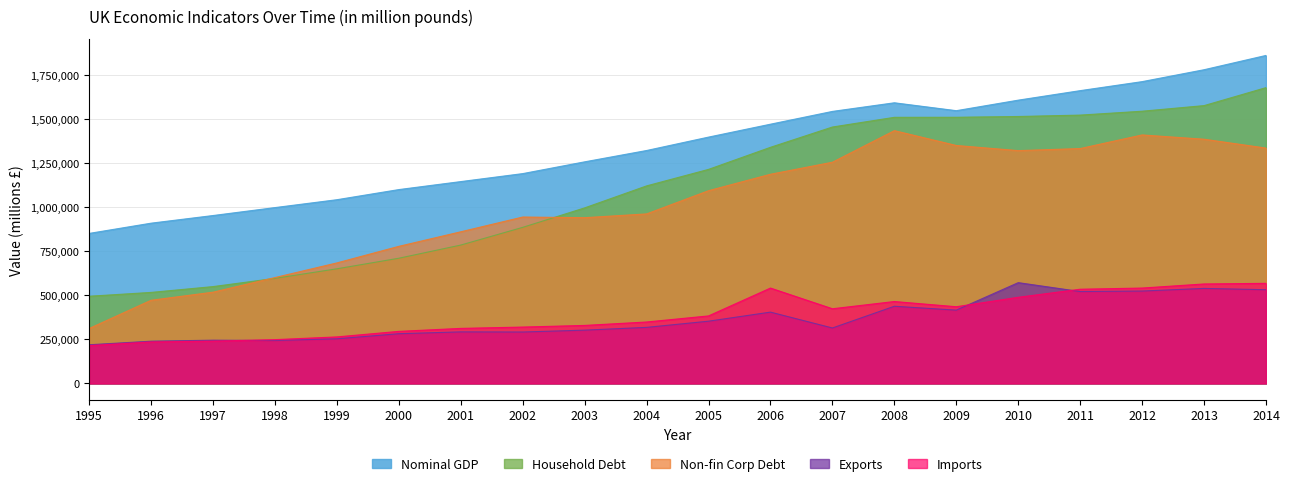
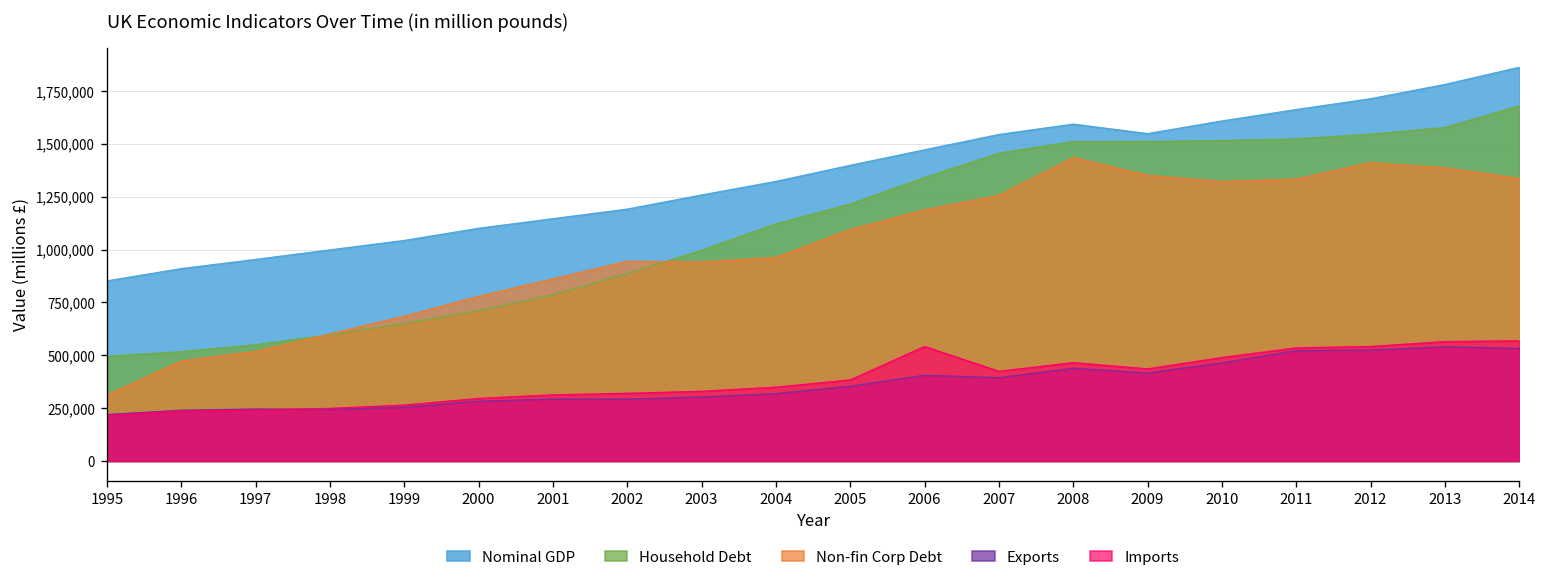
  {
    "Nominal GDP": {
      "1995": "850,000",
      "1996": "910,000",
      "1997": "950,000",
      "1998": "1,000,000",
      "1999": "1,040,000",
      "2000": "1,100,000",
      "2001": "1,150,000",
      "2002": "1,190,000",
      "2003": "1,260,000",
      "2004": "1,320,000",
      "2005": "1,400,000",
      "2006": "1,470,000",
      "2007": "1,540,000",
      "2008": "1,590,000",
      "2009": "1,550,000",
      "2010": "1,610,000",
      "2011": "1,660,000",
      "2012": "1,710,000",
      "2013": "1,780,000",
      "2014": "1,860,000"
    },
    "Household Debt": {
      "1995": "500,000",
      "1996": "520,000",
      "1997": "550,000",
      "1999": "650,000",
      "2000": "710,000",
      "2001": "790,000",
      "2002": "890,000",
      "2003": "1,000,000",
      "2004": "1,120,000",
      "2005": "1,220,000",
      "2006": "1,340,000",
      "2007": "1,460,000",
      "2008": "1,510,000",
      "2009": "1,510,000",
      "2010": "1,520,000",
      "2011": "1,520,000",
      "2012": "1,550,000",
      "2013": "1,580,000",
      "2014": "1,680,000"
    },
    "Non-fin Corp Debt": {
      "1995": "310,000",
      "1996": "470,000",
      "1997": "520,000",
      "1999": "680,000",
      "2000": "780,000",
      "2001": "860,000",
      "2002": "940,000",
      "2003": "940,000",
      "2004": "960,000",
      "2005": "1,090,000",
      "2006": "1,190,000",
      "2007": "1,260,000",
      "2008": "1,440,000",
      "2009": "1,350,000",
      "2010": "1,320,000",
      "2011": "1,330,000",
      "2012": "1,410,000",
      "2013": "1,390,000",
      "2014": "1,340,000"
    },
    "Exports": {
      "2001": "290,000",
      "2002": "290,000",
      "2003": "300,000",
      "2004": "320,000",
      "2005": "350,000",
      "2006": "400,000",
-     "2007": "310,000",
+     "2007": "390,000",
      "2008": "440,000",
      "2009": "420,000",
-     "2010": "570,000",
+     "2010": "460,000",
      "2012": "520,000",
      "2013": "540,000",
      "2014": "530,000"
    },
    "Imports": {
      "2001": "310,000",
      "2002": "320,000",
      "2003": "330,000",
      "2004": "350,000",
      "2005": "380,000",
      "2006": "540,000",
      "2007": "420,000",
      "2008": "470,000",
      "2009": "440,000",
      "2010": "490,000",
      "2012": "540,000",
      "2013": "560,000",
      "2014": "570,000"
    }
  }
